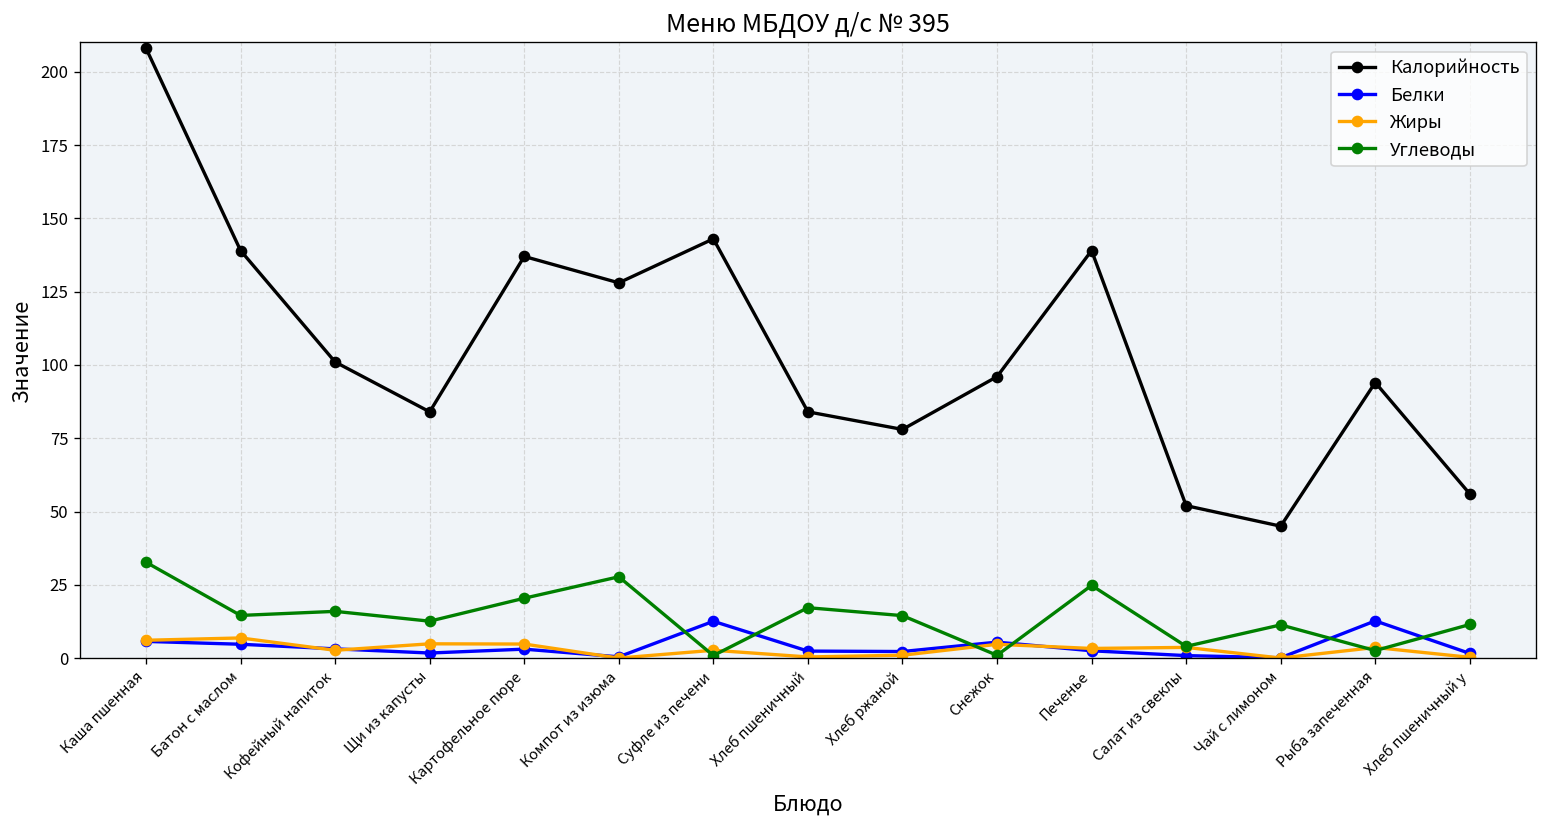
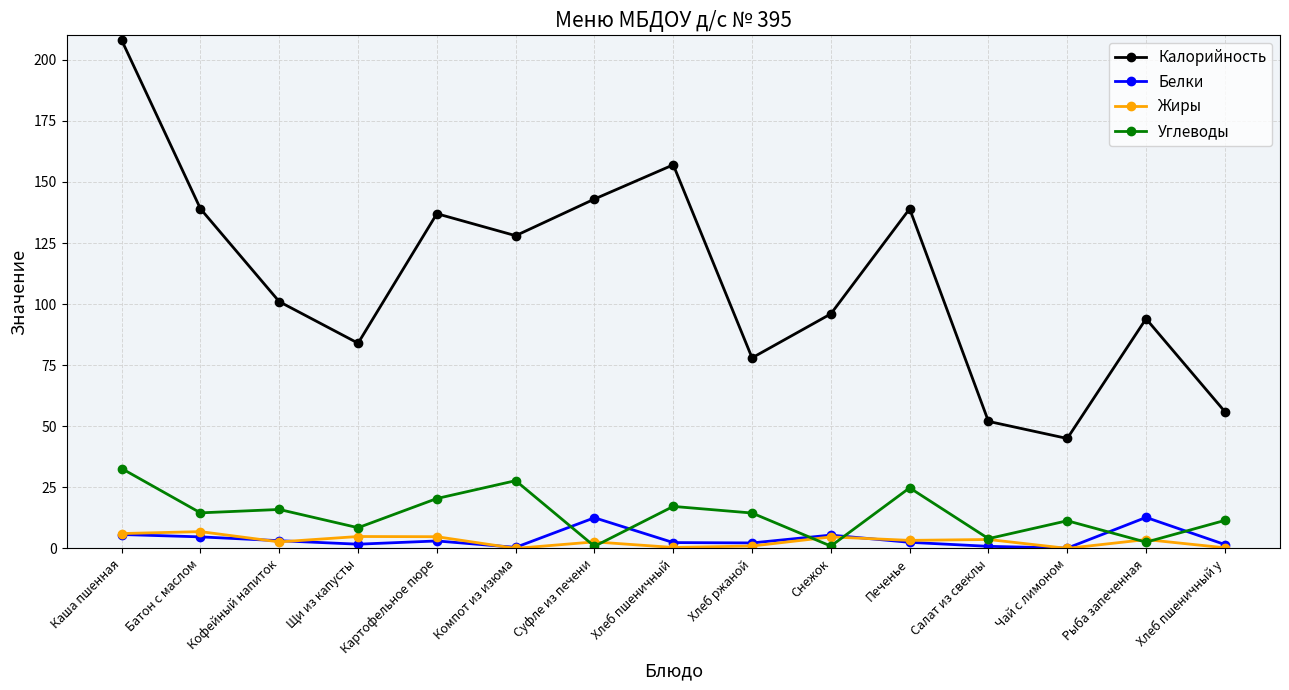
  {
    "Калорийность": {
      "Каша пшенная": 208,
      "Батон с маслом": 139,
      "Кофейный напиток": 101,
      "Щи из капусты": 84,
      "Картофельное пюре": 137,
      "Компот из изюма": 128,
      "Суфле из печени": 143,
-     "Хлеб пшеничный": 84,
+     "Хлеб пшеничный": 157,
      "Хлеб ржаной": 78,
      "Снежок": 96,
      "Печенье": 139,
      "Салат из свеклы": 52,
      "Чай с лимоном": 45,
      "Рыба запеченная": 94,
      "Хлеб пшеничный у": 56
    },
    "Белки": {
      "Батон с маслом": 5,
      "Щи из капусты": 2,
      "Картофельное пюре": 3,
      "Суфле из печени": 13,
      "Хлеб пшеничный": 2,
      "Хлеб ржаной": 2,
      "Салат из свеклы": 1,
      "Рыба запеченная": 13,
      "Хлеб пшеничный у": 2
    },
    "Жиры": {
      "Батон с маслом": 7,
      "Щи из капусты": 5,
      "Картофельное пюре": 5,
      "Суфле из печени": 3,
      "Хлеб пшеничный": 0,
      "Хлеб ржаной": 1,
      "Рыба запеченная": 4,
      "Хлеб пшеничный у": 0
    },
    "Углеводы": {
      "Каша пшенная": 33,
      "Батон с маслом": 15,
      "Кофейный напиток": 16,
-     "Щи из капусты": 13,
+     "Щи из капусты": 8,
      "Картофельное пюре": 20,
      "Компот из изюма": 28,
      "Суфле из печени": 1,
      "Хлеб пшеничный": 17,
      "Хлеб ржаной": 14,
      "Снежок": 1,
      "Печенье": 25,
      "Чай с лимоном": 11,
      "Рыба запеченная": 3,
      "Хлеб пшеничный у": 11
    }
  }
